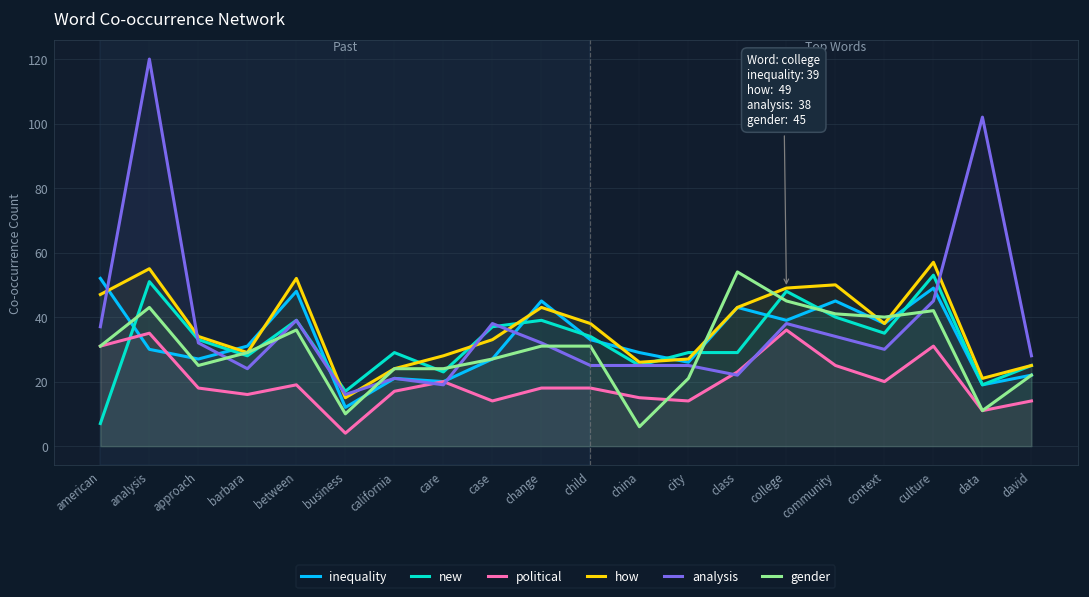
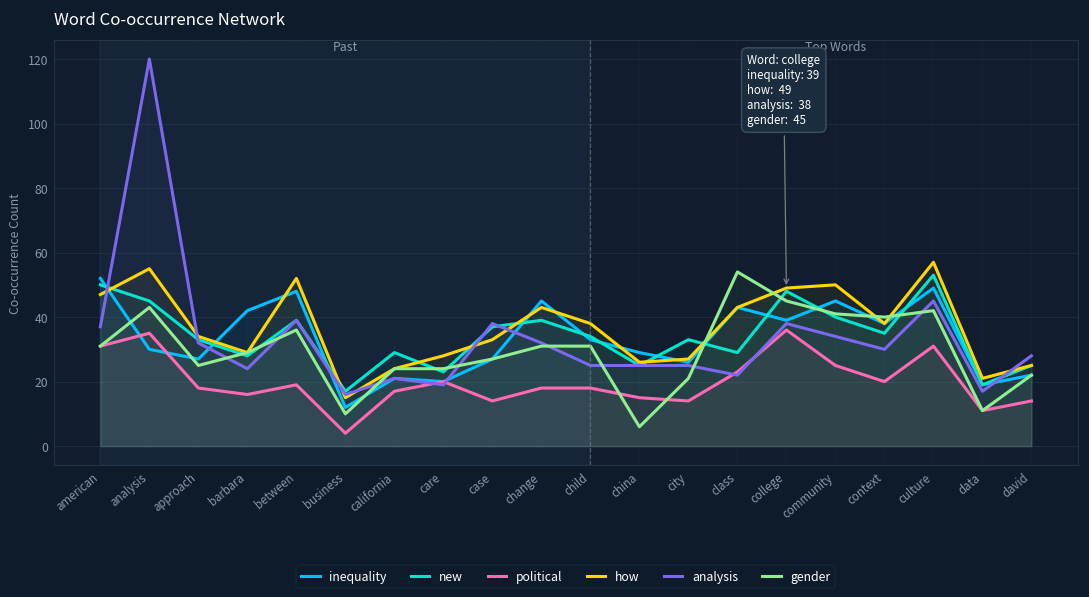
  {
    "inequality": {
      "american": 52,
      "analysis": 30,
      "approach": 27,
-     "barbara": 31,
+     "barbara": 42,
      "between": 48,
      "business": 12,
      "change": 45,
      "child": 33,
      "china": 29,
      "city": 26,
      "college": 39,
      "community": 45,
      "culture": 49
    },
    "new": {
-     "american": 7,
-     "analysis": 51,
+     "american": 50,
+     "analysis": 45,
      "approach": 33,
      "barbara": 28,
      "business": 17,
      "california": 29,
      "care": 23,
      "case": 37,
      "change": 39,
      "child": 34,
-     "city": 29,
+     "city": 33,
      "class": 29,
      "college": 48,
      "community": 40,
      "context": 35,
      "culture": 53
    },
    "political": {
      "analysis": 35,
      "approach": 18,
      "barbara": 16,
      "between": 19,
      "business": 4,
      "california": 17,
      "case": 14,
      "change": 18,
      "child": 18,
      "china": 15,
      "city": 14,
      "class": 23,
      "college": 36,
      "community": 25,
      "context": 20,
      "culture": 31,
      "david": 14
    },
    "how": {
      "american": 47,
      "analysis": 55,
      "approach": 34,
      "between": 52,
      "business": 15,
      "care": 28,
      "case": 33,
      "change": 43,
      "child": 38,
      "china": 26,
      "city": 27,
      "community": 50,
      "culture": 57,
      "data": 21
    },
    "analysis": {
      "american": 37,
      "analysis": 120,
      "approach": 32,
      "barbara": 24,
      "business": 16,
      "care": 19,
      "case": 38,
      "change": 32,
      "child": 25,
      "city": 25,
      "class": 22,
      "college": 38,
      "community": 34,
      "context": 30,
      "culture": 45,
-     "data": 102,
+     "data": 17,
      "david": 28
    },
    "gender": {
      "analysis": 43,
      "approach": 25,
      "between": 36,
      "business": 10,
      "care": 24,
      "change": 31,
      "child": 31,
      "china": 6,
      "city": 21,
      "class": 54,
      "college": 45,
      "community": 41,
      "context": 40,
      "culture": 42
    }
  }
